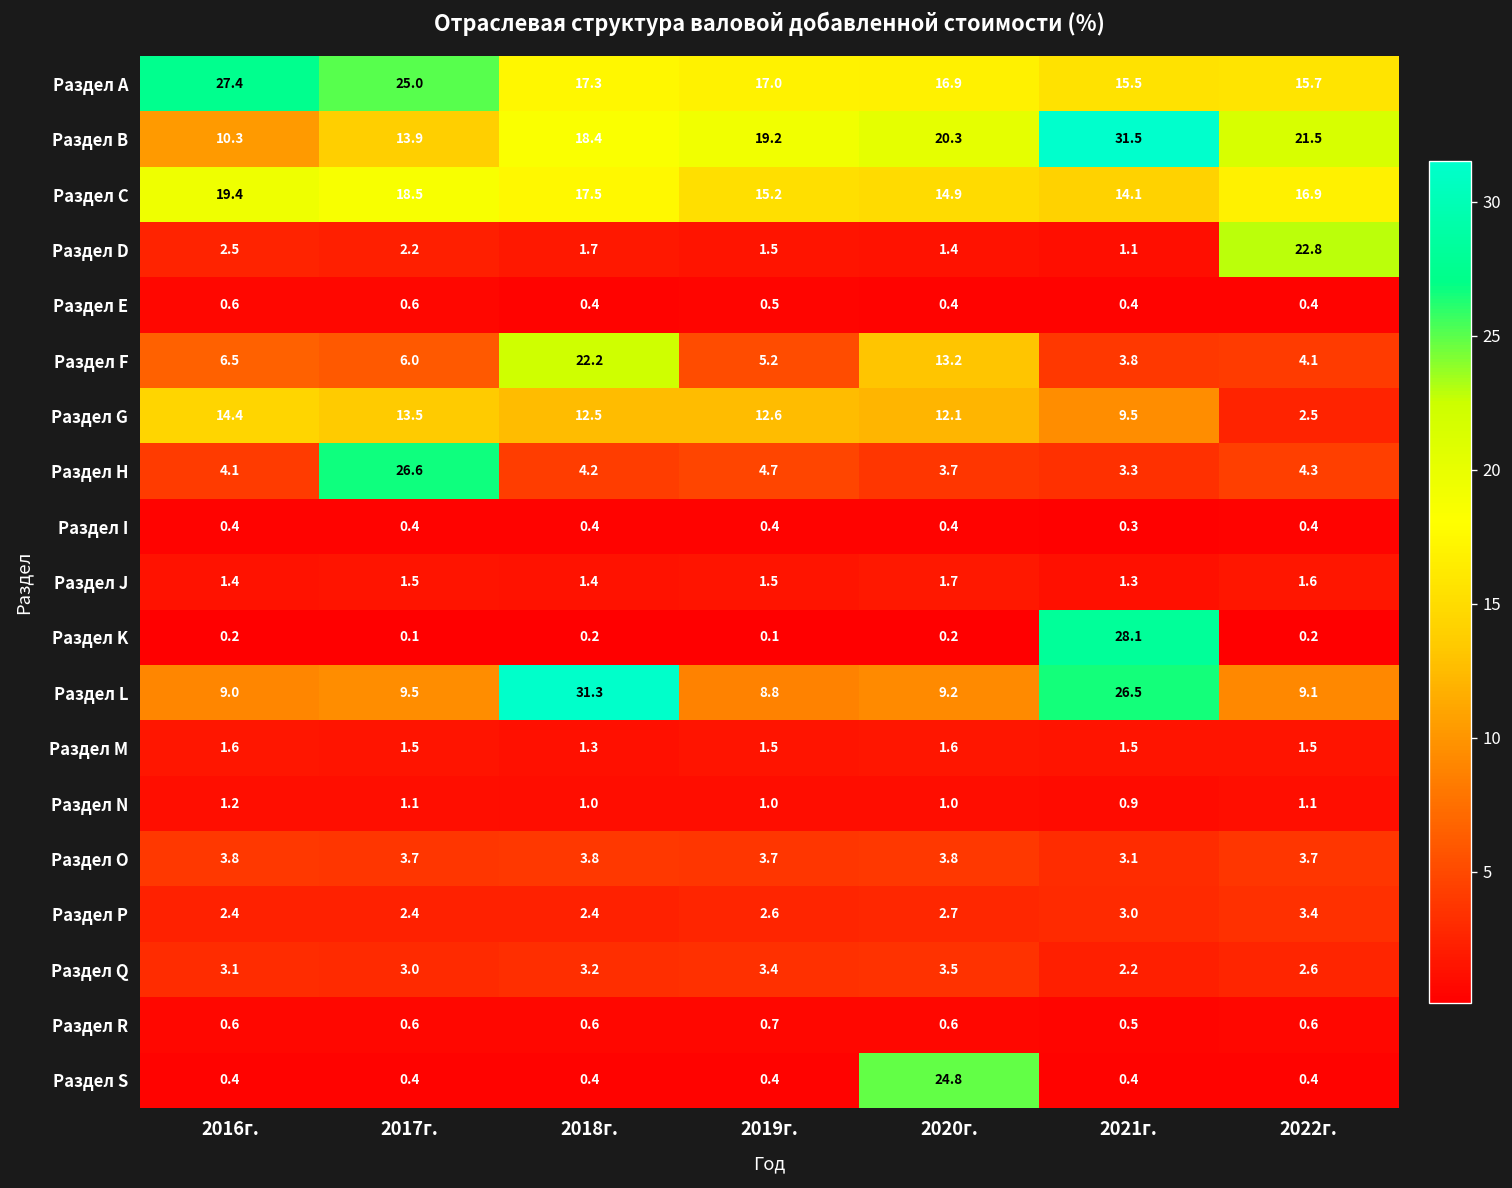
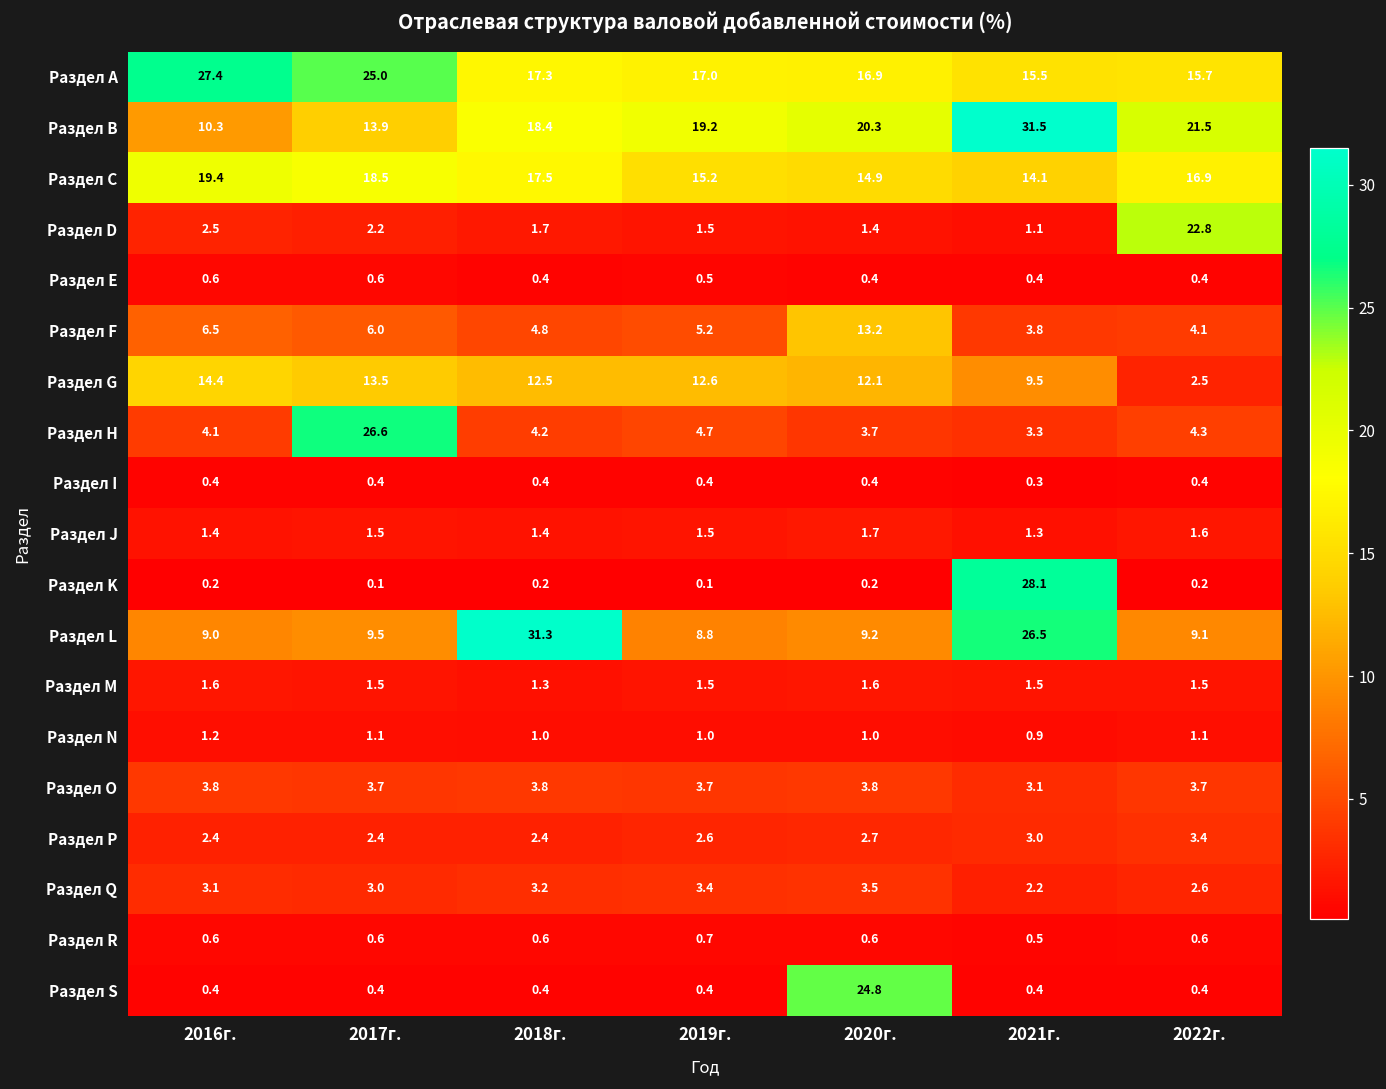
  {
    "Раздел A": {
      "2016г.": 27.4,
      "2017г.": 25.0,
      "2018г.": 17.3,
      "2019г.": 17.0,
      "2020г.": 16.9,
      "2021г.": 15.5,
      "2022г.": 15.7
    },
    "Раздел B": {
      "2016г.": 10.3,
      "2017г.": 13.9,
      "2018г.": 18.4,
      "2019г.": 19.2,
      "2020г.": 20.3,
      "2021г.": 31.5,
      "2022г.": 21.5
    },
    "Раздел C": {
      "2016г.": 19.4,
      "2017г.": 18.5,
      "2018г.": 17.5,
      "2019г.": 15.2,
      "2020г.": 14.9,
      "2021г.": 14.1,
      "2022г.": 16.9
    },
    "Раздел D": {
      "2016г.": 2.5,
      "2017г.": 2.2,
      "2018г.": 1.7,
      "2019г.": 1.5,
      "2020г.": 1.4,
      "2021г.": 1.1,
      "2022г.": 22.8
    },
    "Раздел E": {
      "2016г.": 0.6,
      "2017г.": 0.6,
      "2018г.": 0.4,
      "2019г.": 0.5,
      "2020г.": 0.4,
      "2021г.": 0.4,
      "2022г.": 0.4
    },
    "Раздел F": {
      "2016г.": 6.5,
      "2017г.": 6.0,
-     "2018г.": 22.2,
+     "2018г.": 4.8,
      "2019г.": 5.2,
      "2020г.": 13.2,
      "2021г.": 3.8,
      "2022г.": 4.1
    },
    "Раздел G": {
      "2016г.": 14.4,
      "2017г.": 13.5,
      "2018г.": 12.5,
      "2019г.": 12.6,
      "2020г.": 12.1,
      "2021г.": 9.5,
      "2022г.": 2.5
    },
    "Раздел H": {
      "2016г.": 4.1,
      "2017г.": 26.6,
      "2018г.": 4.2,
      "2019г.": 4.7,
      "2020г.": 3.7,
      "2021г.": 3.3,
      "2022г.": 4.3
    },
    "Раздел I": {
      "2016г.": 0.4,
      "2017г.": 0.4,
      "2018г.": 0.4,
      "2019г.": 0.4,
      "2020г.": 0.4,
      "2021г.": 0.3,
      "2022г.": 0.4
    },
    "Раздел J": {
      "2016г.": 1.4,
      "2017г.": 1.5,
      "2018г.": 1.4,
      "2019г.": 1.5,
      "2020г.": 1.7,
      "2021г.": 1.3,
      "2022г.": 1.6
    },
    "Раздел K": {
      "2016г.": 0.2,
      "2017г.": 0.1,
      "2018г.": 0.2,
      "2019г.": 0.1,
      "2020г.": 0.2,
      "2021г.": 28.1,
      "2022г.": 0.2
    },
    "Раздел L": {
      "2016г.": 9.0,
      "2017г.": 9.5,
      "2018г.": 31.3,
      "2019г.": 8.8,
      "2020г.": 9.2,
      "2021г.": 26.5,
      "2022г.": 9.1
    },
    "Раздел M": {
      "2016г.": 1.6,
      "2017г.": 1.5,
      "2018г.": 1.3,
      "2019г.": 1.5,
      "2020г.": 1.6,
      "2021г.": 1.5,
      "2022г.": 1.5
    },
    "Раздел N": {
      "2016г.": 1.2,
      "2017г.": 1.1,
      "2018г.": 1.0,
      "2019г.": 1.0,
      "2020г.": 1.0,
      "2021г.": 0.9,
      "2022г.": 1.1
    },
    "Раздел O": {
      "2016г.": 3.8,
      "2017г.": 3.7,
      "2018г.": 3.8,
      "2019г.": 3.7,
      "2020г.": 3.8,
      "2021г.": 3.1,
      "2022г.": 3.7
    },
    "Раздел P": {
      "2016г.": 2.4,
      "2017г.": 2.4,
      "2018г.": 2.4,
      "2019г.": 2.6,
      "2020г.": 2.7,
      "2021г.": 3.0,
      "2022г.": 3.4
    },
    "Раздел Q": {
      "2016г.": 3.1,
      "2017г.": 3.0,
      "2018г.": 3.2,
      "2019г.": 3.4,
      "2020г.": 3.5,
      "2021г.": 2.2,
      "2022г.": 2.6
    },
    "Раздел R": {
      "2016г.": 0.6,
      "2017г.": 0.6,
      "2018г.": 0.6,
      "2019г.": 0.7,
      "2020г.": 0.6,
      "2021г.": 0.5,
      "2022г.": 0.6
    },
    "Раздел S": {
      "2016г.": 0.4,
      "2017г.": 0.4,
      "2018г.": 0.4,
      "2019г.": 0.4,
      "2020г.": 24.8,
      "2021г.": 0.4,
      "2022г.": 0.4
    }
  }
